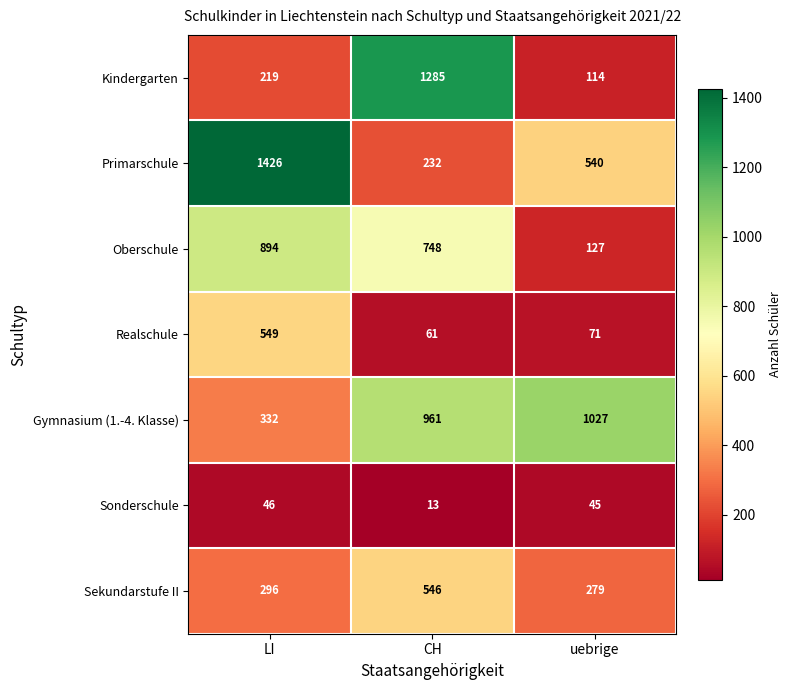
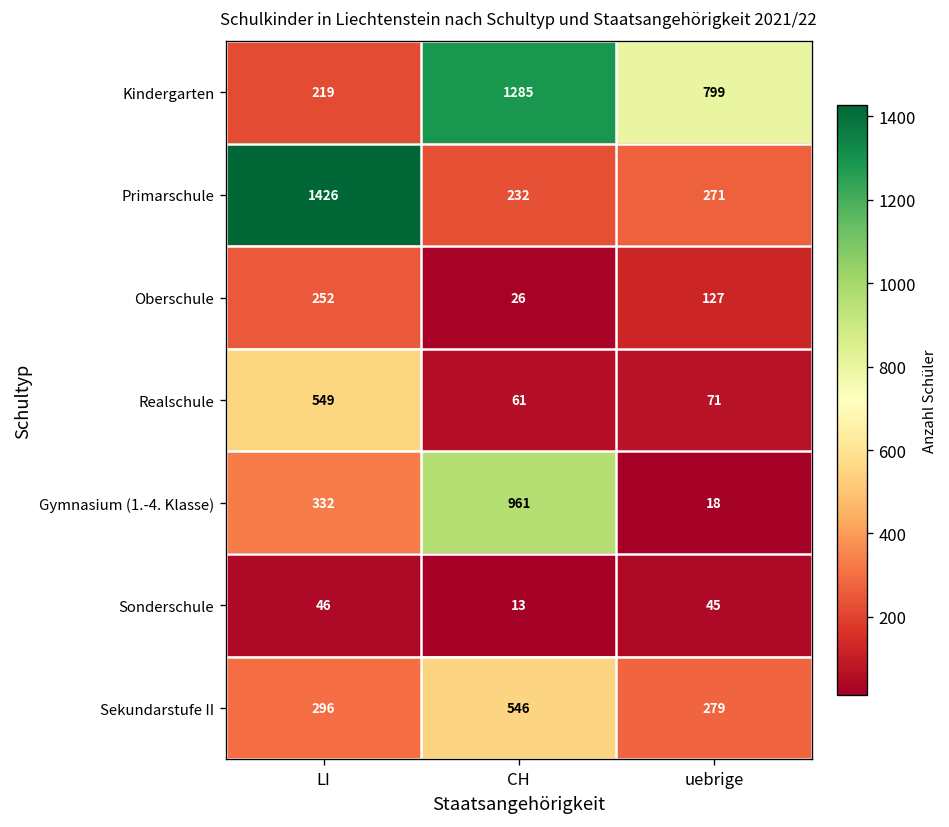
  {
    "Kindergarten": {
      "LI": 219,
      "CH": 1285,
-     "uebrige": 114
+     "uebrige": 799
    },
    "Primarschule": {
      "LI": 1426,
      "CH": 232,
-     "uebrige": 540
+     "uebrige": 271
    },
    "Oberschule": {
-     "LI": 894,
-     "CH": 748,
+     "LI": 252,
+     "CH": 26,
      "uebrige": 127
    },
    "Realschule": {
      "LI": 549,
      "CH": 61,
      "uebrige": 71
    },
    "Gymnasium (1.-4. Klasse)": {
      "LI": 332,
      "CH": 961,
-     "uebrige": 1027
+     "uebrige": 18
    },
    "Sonderschule": {
      "LI": 46,
      "CH": 13,
      "uebrige": 45
    },
    "Sekundarstufe II": {
      "LI": 296,
      "CH": 546,
      "uebrige": 279
    }
  }
